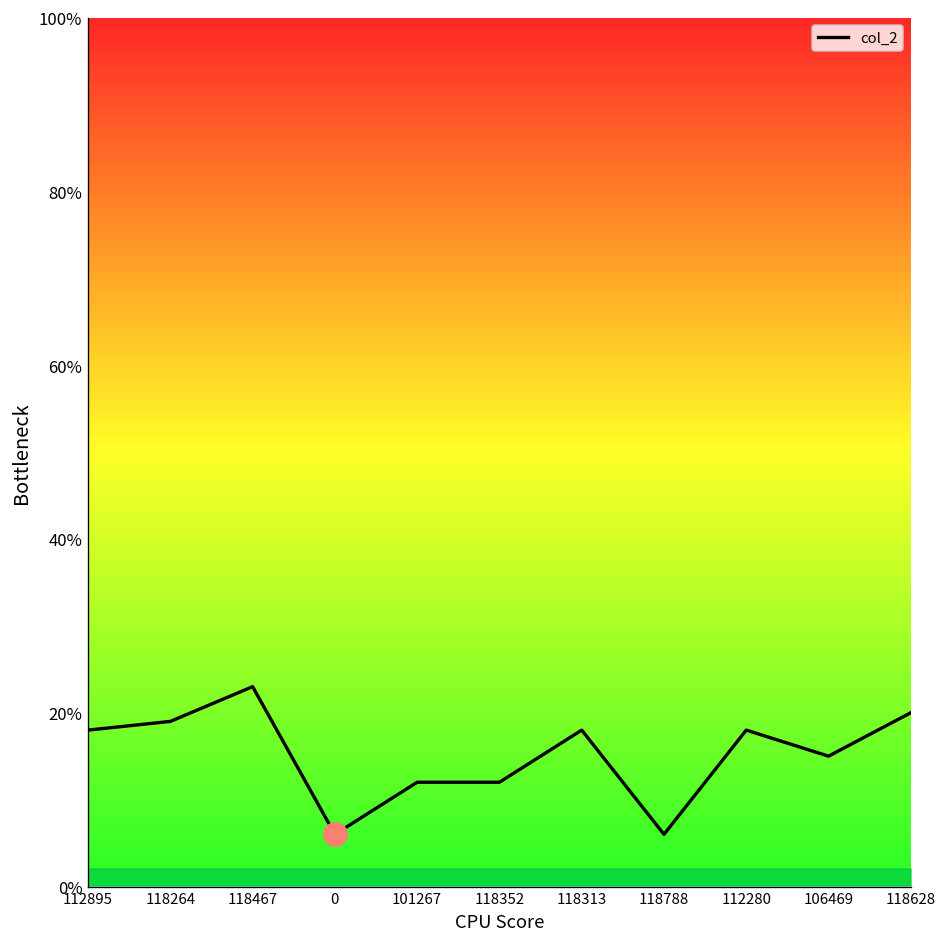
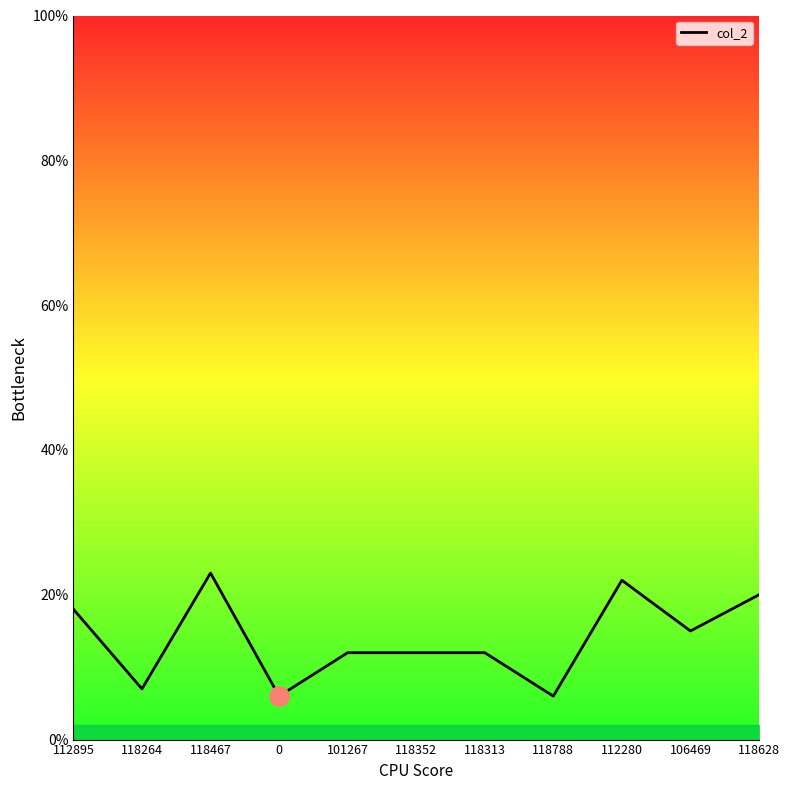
  {
    "col_2": {
      "112895": "18%",
-     "118264": "19%",
+     "118264": "7%",
      "118467": "23%",
      "101267": "12%",
      "118352": "12%",
-     "118313": "18%",
+     "118313": "12%",
      "118788": "6%",
-     "112280": "18%",
+     "112280": "22%",
      "106469": "15%",
      "118628": "20%"
    }
  }
